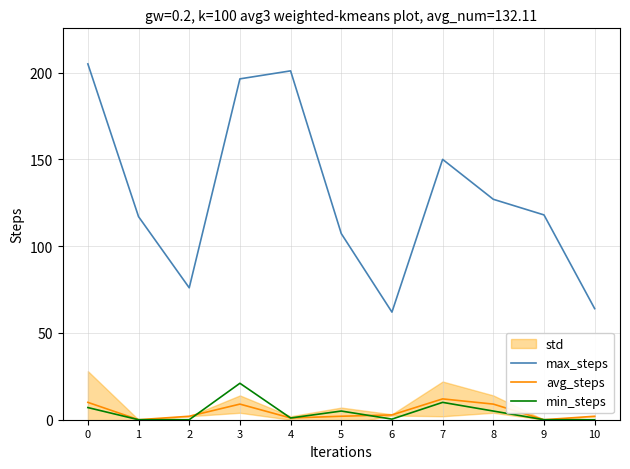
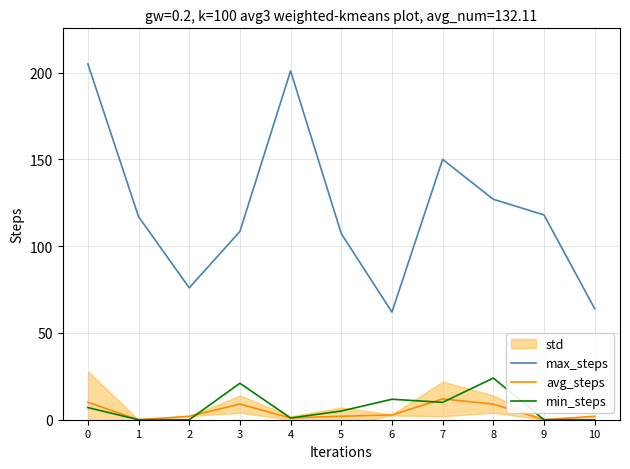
  {
    "max_steps": {
      "0": 205,
      "1": 117,
      "2": 76,
-     "3": 196,
+     "3": 108,
      "4": 201,
      "5": 107,
      "6": 62,
      "7": 150,
      "8": 127,
      "9": 118,
      "10": 64
    },
    "min_steps": {
      "0": 7,
      "2": 0,
      "3": 21,
      "5": 5,
-     "6": 0,
+     "6": 12,
      "7": 10,
-     "8": 5,
+     "8": 24,
      "10": 0
    }
  }
